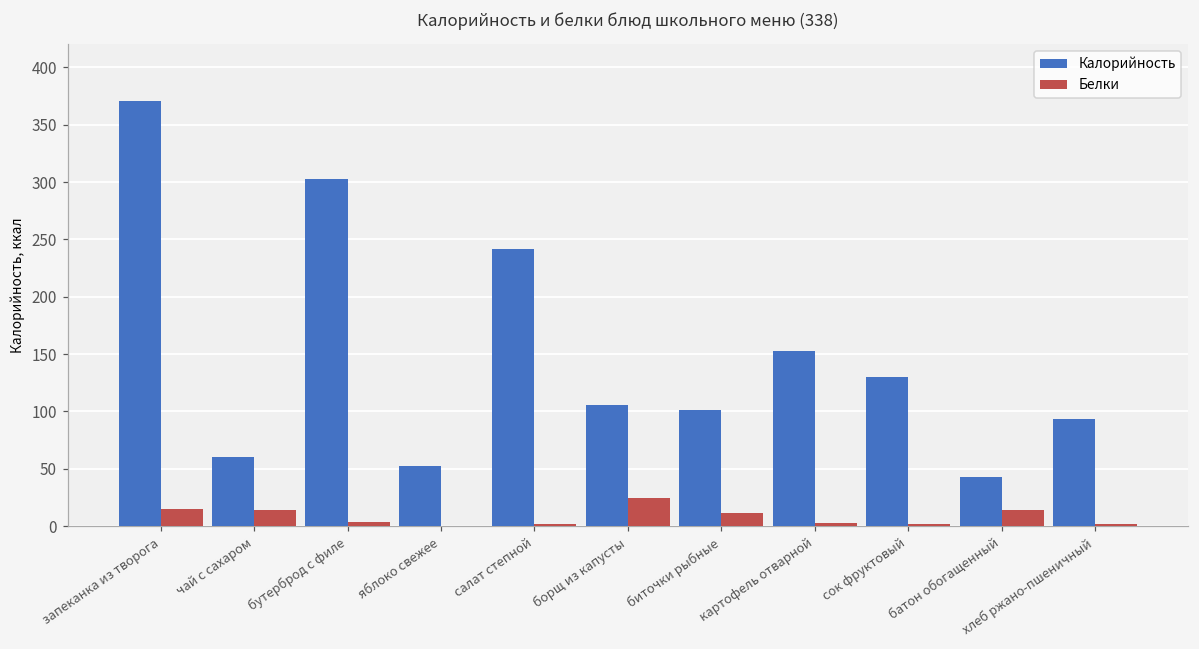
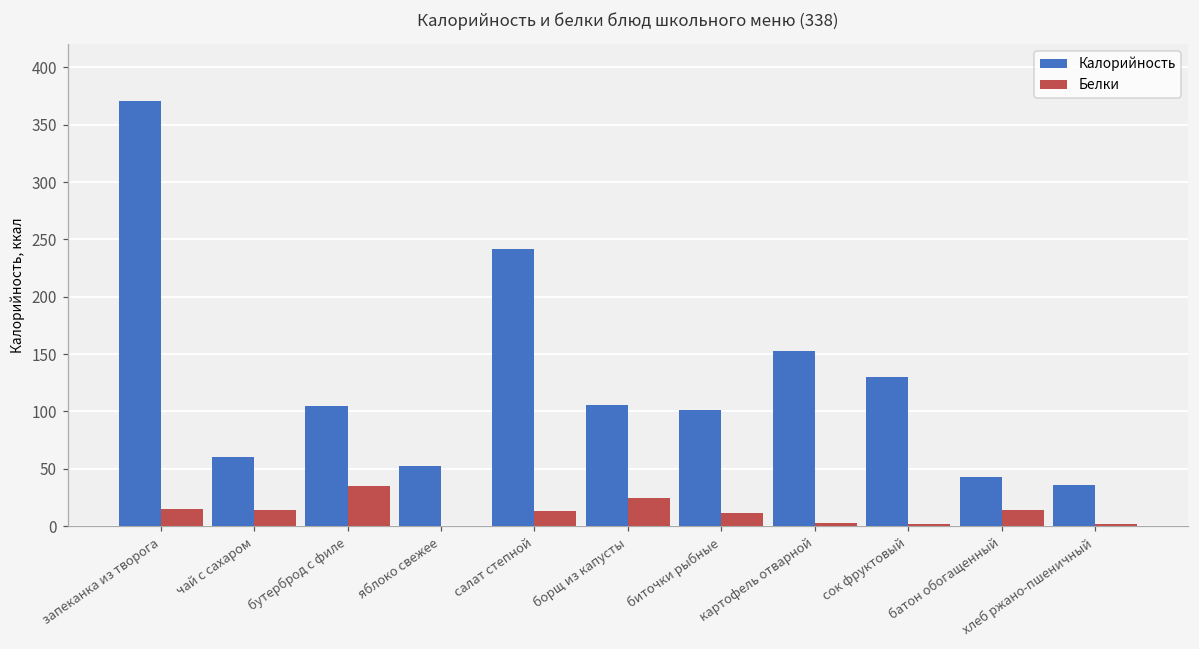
  {
    "Калорийность": {
      "запеканка из творога": 371,
      "чай с сахаром": 60,
-     "бутерброд с филе": 303,
+     "бутерброд с филе": 105,
      "яблоко свежее": 52,
      "салат степной": 242,
      "борщ из капусты": 106,
      "биточки рыбные": 101,
      "картофель отварной": 153,
      "сок фруктовый": 130,
      "батон обогащенный": 43,
-     "хлеб ржано-пшеничный": 93
+     "хлеб ржано-пшеничный": 36
    },
    "Белки": {
      "запеканка из творога": 15,
      "чай с сахаром": 14,
-     "бутерброд с филе": 4,
-     "салат степной": 2,
+     "бутерброд с филе": 35,
+     "салат степной": 13,
      "борщ из капусты": 25,
      "биточки рыбные": 12,
      "картофель отварной": 3,
      "батон обогащенный": 14
    }
  }
